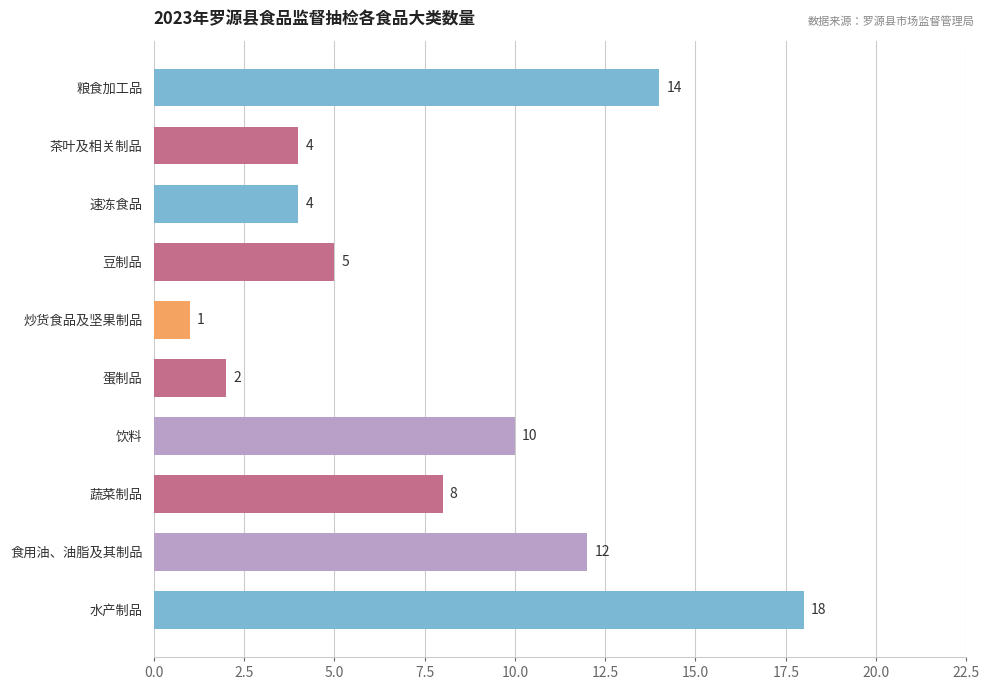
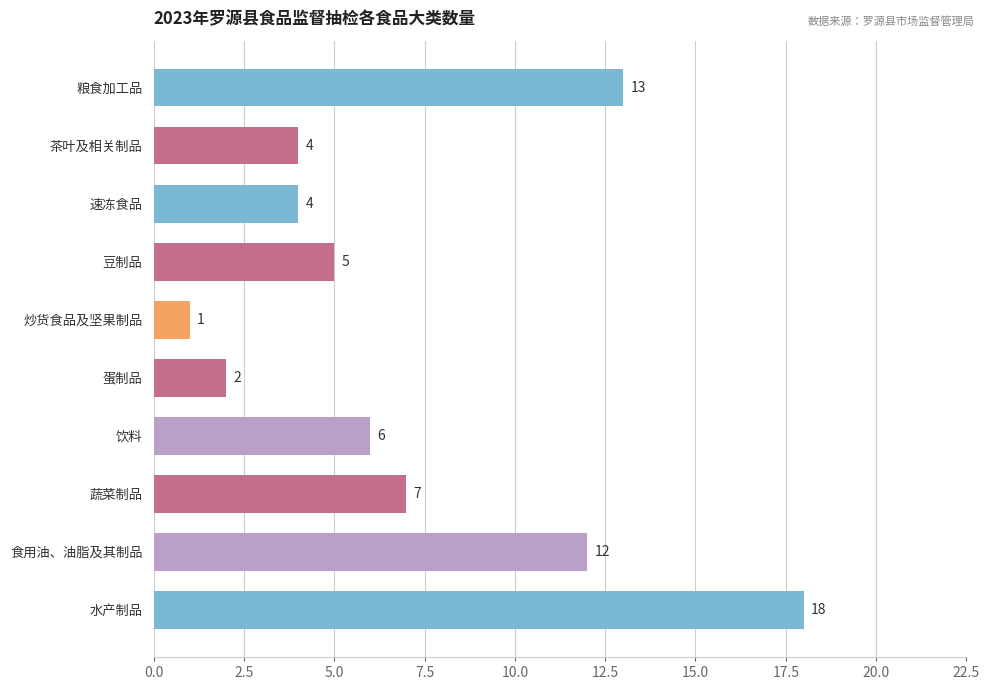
  {
-   "粮食加工品": 14,
+   "粮食加工品": 13,
    "茶叶及相关制品": 4,
    "速冻食品": 4,
    "豆制品": 5,
    "炒货食品及坚果制品": 1,
    "蛋制品": 2,
-   "饮料": 10,
-   "蔬菜制品": 8,
+   "饮料": 6,
+   "蔬菜制品": 7,
    "食用油、油脂及其制品": 12,
    "水产制品": 18
  }
